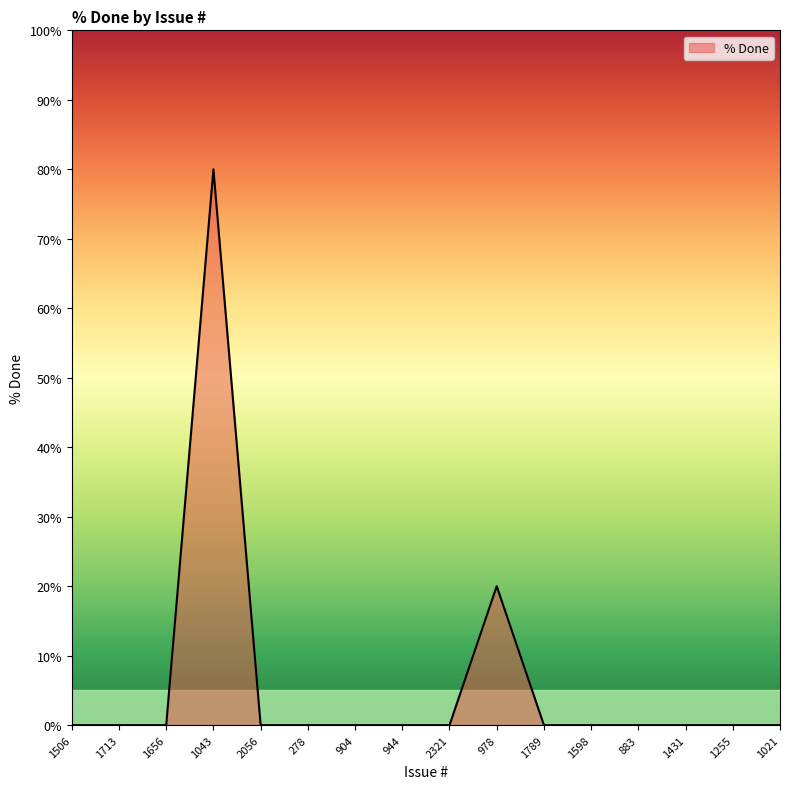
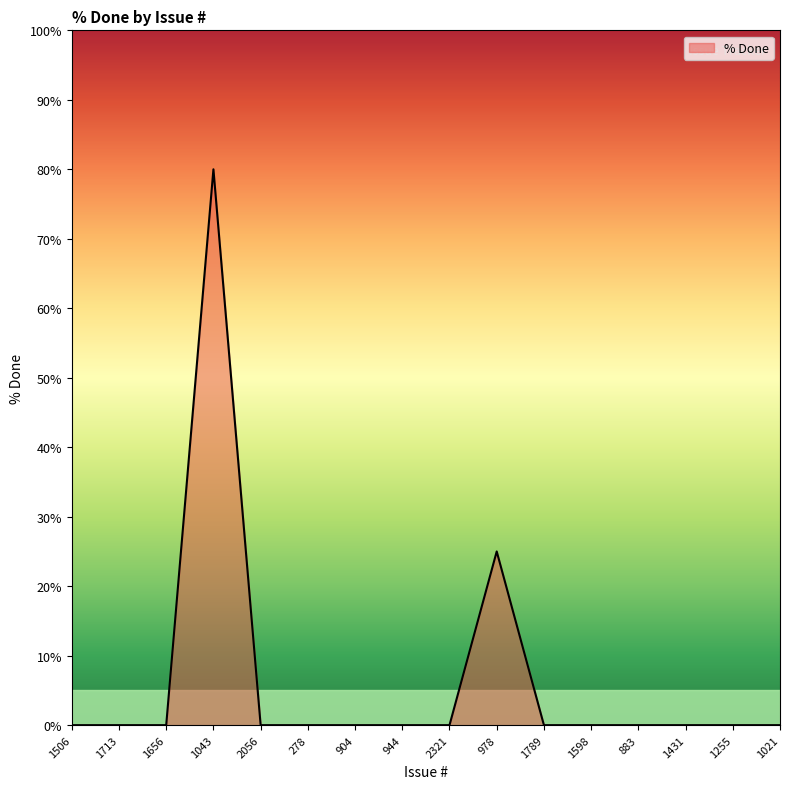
  {
    "1043": "80%",
-   "978": "20%"
+   "978": "25%"
  }
